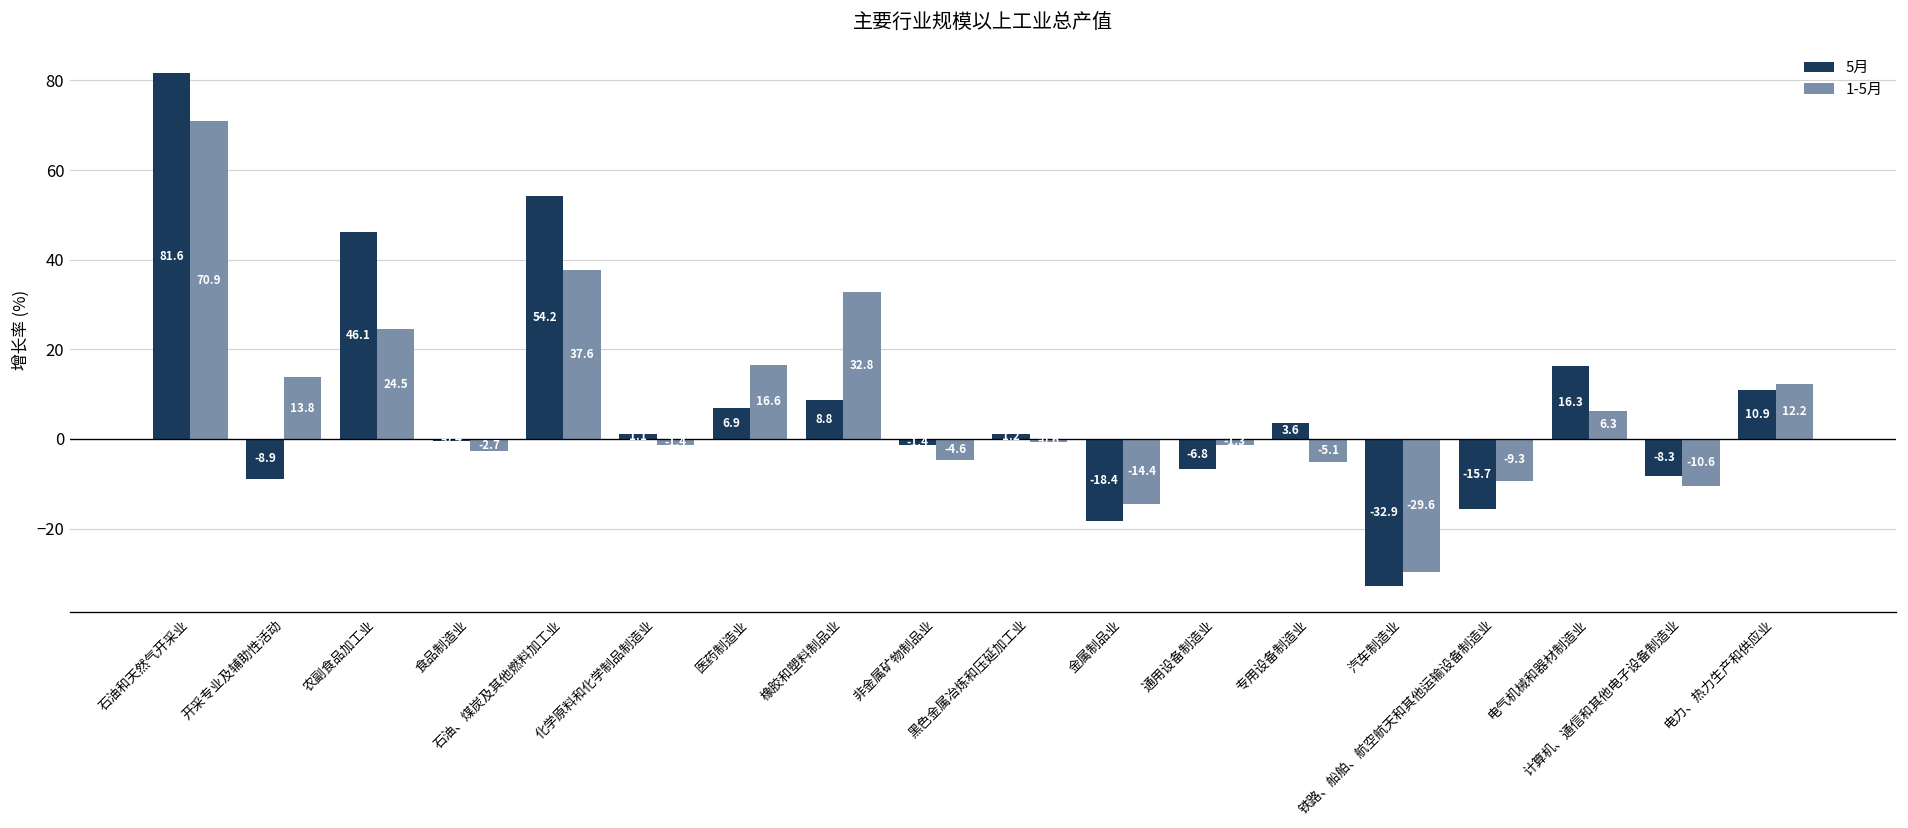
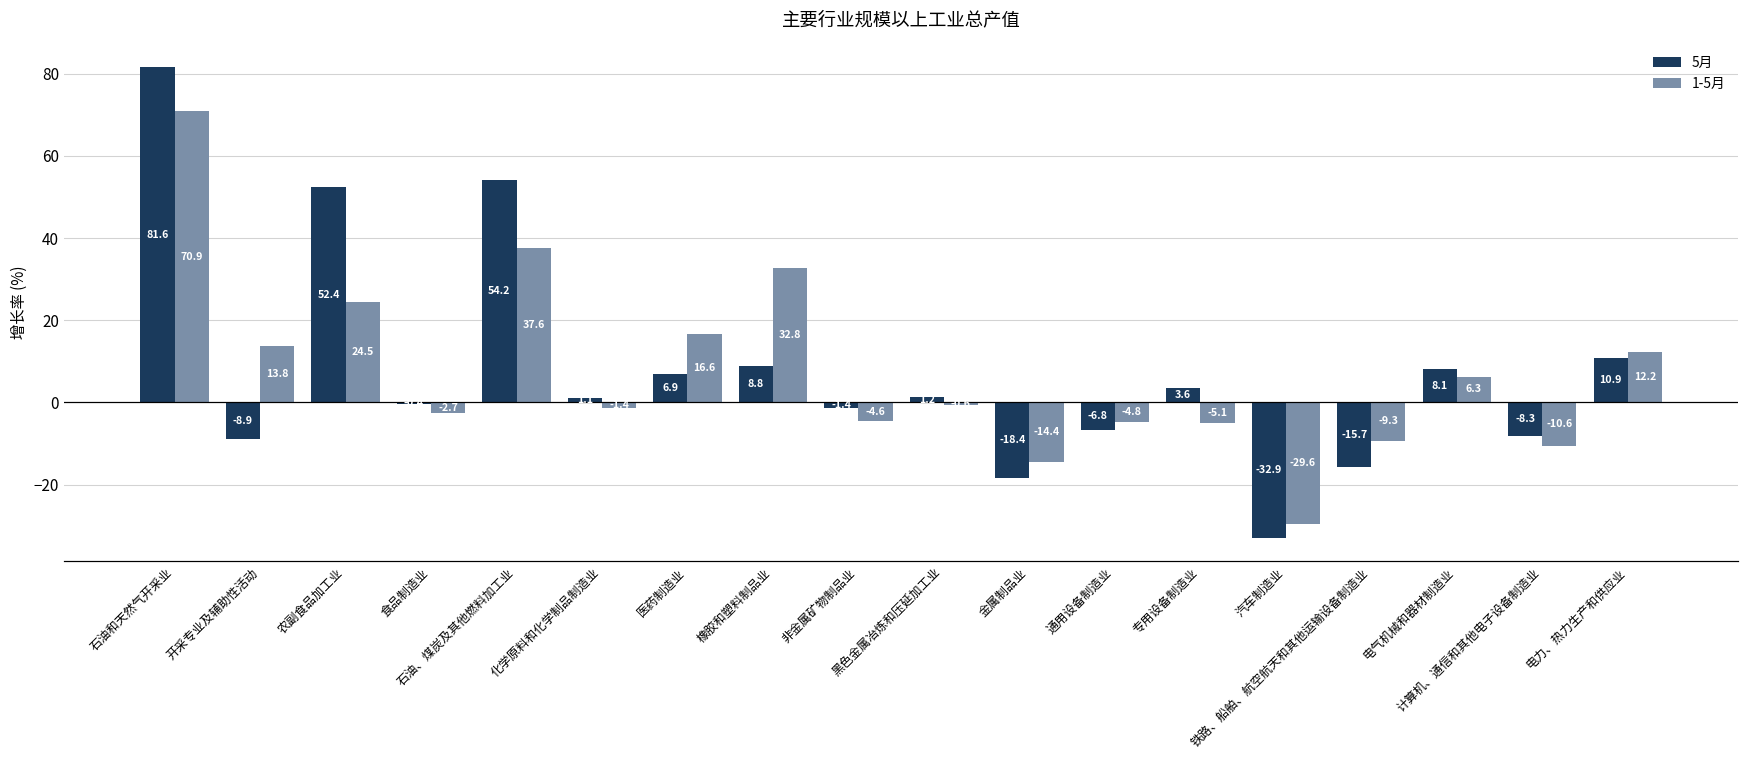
  {
    "5月": {
      "石油和天然气开采业": 81.6,
      "开采专业及辅助性活动": -8.9,
-     "农副食品加工业": 46.1,
+     "农副食品加工业": 52.4,
      "石油、煤炭及其他燃料加工业": 54.2,
      "医药制造业": 6.9,
      "橡胶和塑料制品业": 8.8,
      "金属制品业": -18.4,
      "通用设备制造业": -6.8,
      "专用设备制造业": 3.6,
      "汽车制造业": -32.9,
      "铁路、船舶、航空航天和其他运输设备制造业": -15.7,
-     "电气机械和器材制造业": 16.3,
+     "电气机械和器材制造业": 8.1,
      "计算机、通信和其他电子设备制造业": -8.3,
      "电力、热力生产和供应业": 10.9
    },
    "1-5月": {
      "化学原料和化学制品制造业": -1,
-     "通用设备制造业": -1
+     "通用设备制造业": -5
    }
  }
